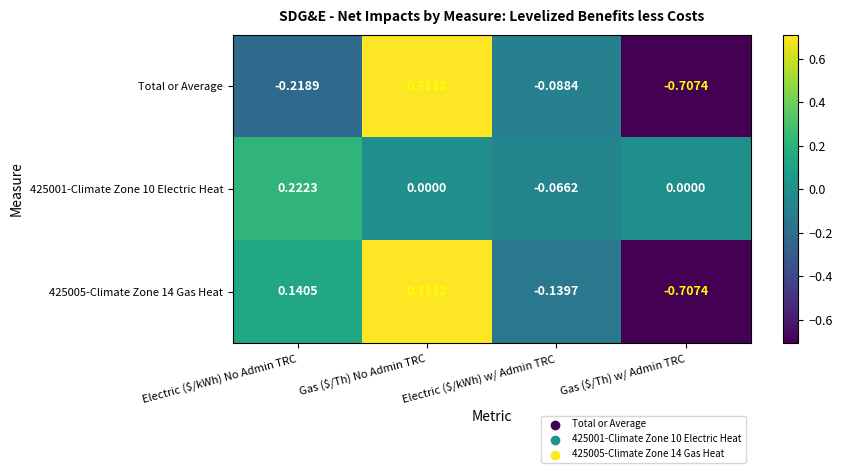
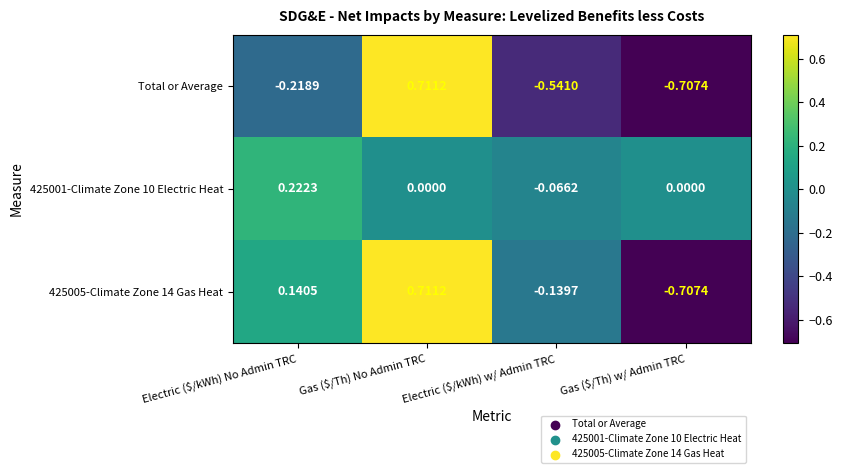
  {
    "Total or Average": {
      "Electric ($/kWh) No Admin TRC": -0.2189,
-     "Electric ($/kWh) w/ Admin TRC": -0.0884,
+     "Electric ($/kWh) w/ Admin TRC": -0.5410,
      "Gas ($/Th) w/ Admin TRC": -0.7074
    },
    "425001-Climate Zone 10 Electric Heat": {
      "Electric ($/kWh) No Admin TRC": 0.2223,
      "Gas ($/Th) No Admin TRC": 0.0000,
      "Electric ($/kWh) w/ Admin TRC": -0.0662,
      "Gas ($/Th) w/ Admin TRC": 0.0000
    },
    "425005-Climate Zone 14 Gas Heat": {
      "Electric ($/kWh) No Admin TRC": 0.1405,
      "Electric ($/kWh) w/ Admin TRC": -0.1397,
      "Gas ($/Th) w/ Admin TRC": -0.7074
    }
  }
